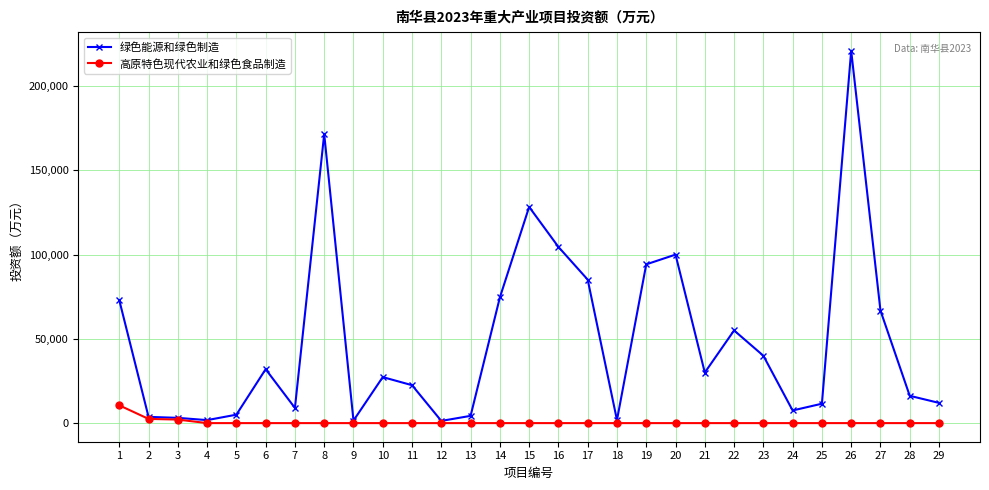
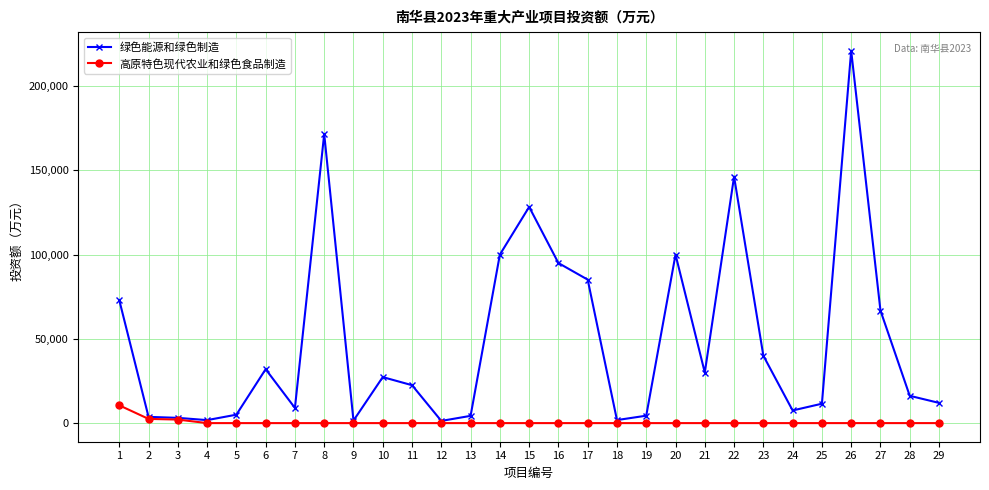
  {
    "绿色能源和绿色制造": {
      "1": "73,000",
      "4": "2,000",
      "5": "5,000",
      "6": "32,000",
      "7": "9,000",
      "8": "172,000",
      "10": "27,000",
      "11": "23,000",
      "13": "4,000",
-     "14": "75,000",
+     "14": "100,000",
      "15": "128,000",
-     "16": "105,000",
+     "16": "95,000",
      "17": "85,000",
      "18": "2,000",
-     "19": "94,000",
+     "19": "4,000",
      "20": "100,000",
      "21": "30,000",
-     "22": "55,000",
+     "22": "146,000",
      "23": "40,000",
      "24": "8,000",
      "25": "12,000",
      "26": "221,000",
      "27": "67,000",
      "28": "16,000",
      "29": "12,000"
    },
    "高原特色现代农业和绿色食品制造": {
      "1": "11,000",
      "4": "0",
      "5": "0",
      "6": "0",
      "7": "0",
      "8": "0",
      "10": "0",
      "11": "0",
      "13": "0",
      "14": "0",
      "15": "0",
      "16": "0",
      "17": "0",
      "18": "0",
      "19": "0",
      "20": "0",
      "21": "0",
      "22": "0",
      "23": "0",
      "24": "0",
      "25": "0",
      "26": "0",
      "27": "0",
      "28": "0",
      "29": "0"
    }
  }
